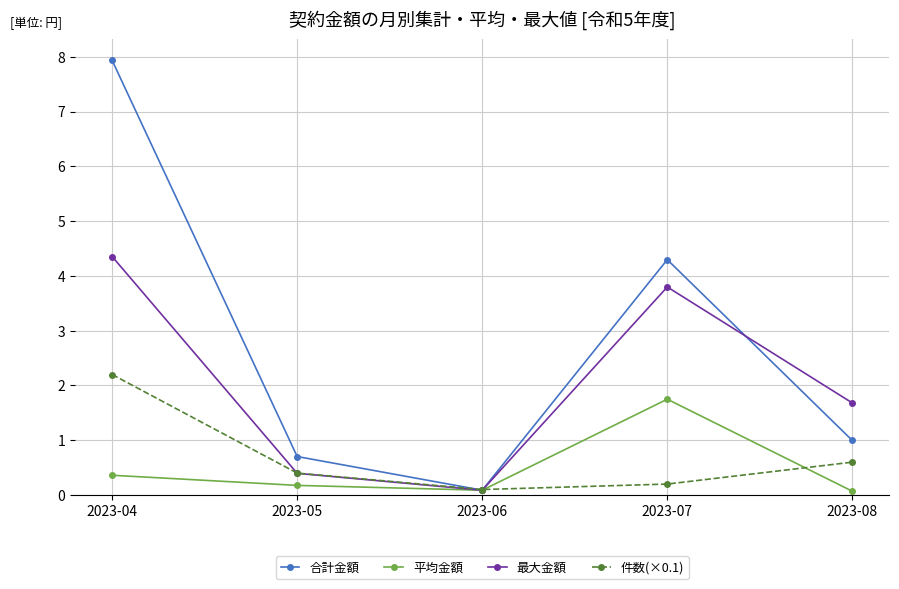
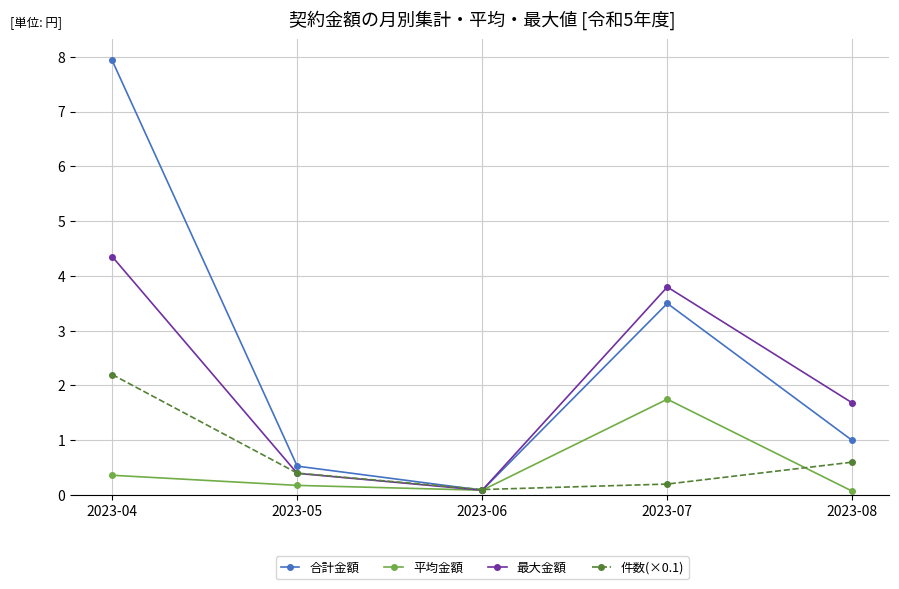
  {
    "合計金額": {
      "2023-04": 7.9,
-     "2023-05": 0.7,
-     "2023-07": 4.3,
+     "2023-05": 0.5,
+     "2023-07": 3.5,
      "2023-08": 1.0
    },
    "最大金額": {
      "2023-04": 4.4,
      "2023-07": 3.8,
      "2023-08": 1.7
    }
  }
